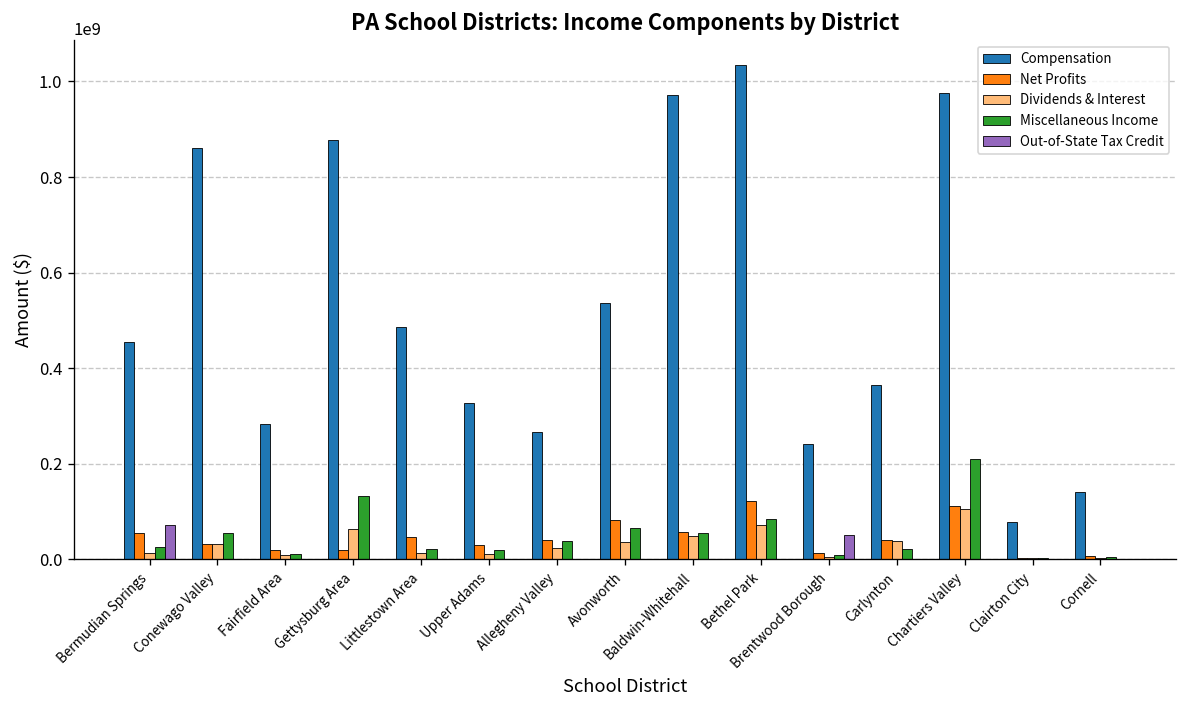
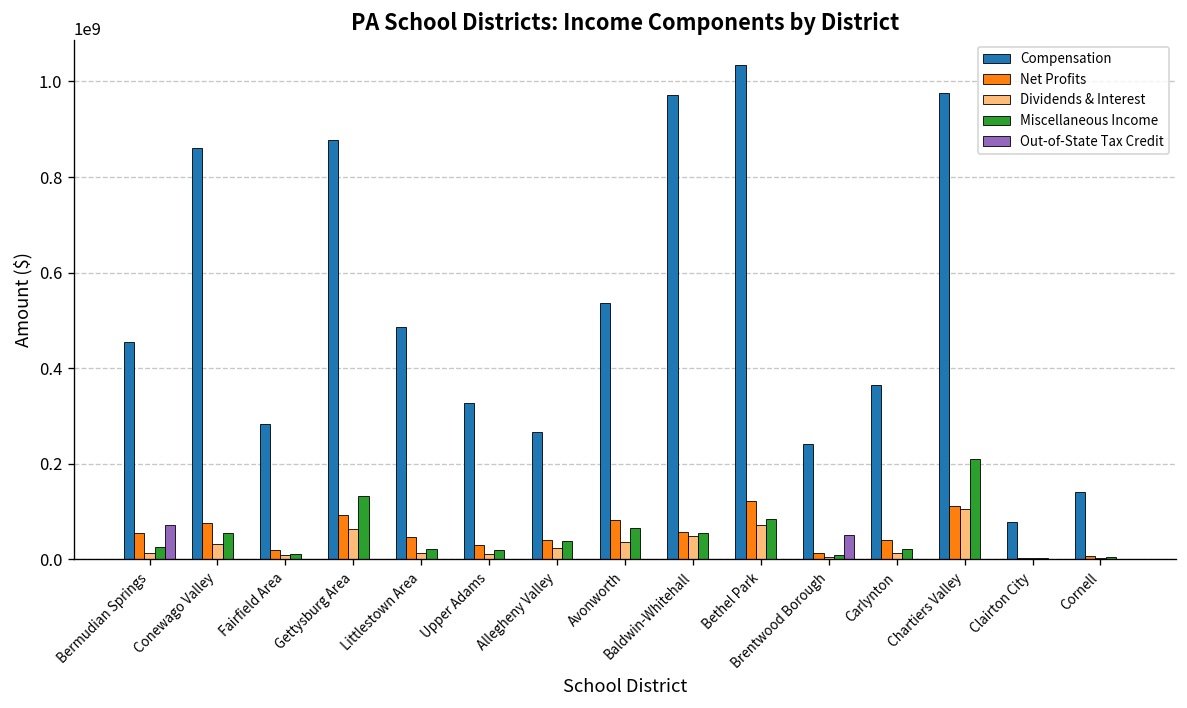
  {
    "Compensation": {
      "Bermudian Springs": 450000000,
      "Conewago Valley": 860000000,
      "Fairfield Area": 280000000,
      "Gettysburg Area": 880000000,
      "Littlestown Area": 490000000,
      "Upper Adams": 330000000,
      "Allegheny Valley": 270000000,
      "Avonworth": 540000000,
      "Baldwin-Whitehall": 970000000,
      "Bethel Park": 1030000000,
      "Brentwood Borough": 240000000,
      "Carlynton": 360000000,
      "Chartiers Valley": 980000000,
      "Clairton City": 80000000,
      "Cornell": 140000000
    },
    "Net Profits": {
      "Bermudian Springs": 60000000,
-     "Conewago Valley": 30000000,
+     "Conewago Valley": 80000000,
      "Fairfield Area": 20000000,
-     "Gettysburg Area": 20000000,
+     "Gettysburg Area": 90000000,
      "Littlestown Area": 50000000,
      "Upper Adams": 30000000,
      "Allegheny Valley": 40000000,
      "Avonworth": 80000000,
      "Baldwin-Whitehall": 60000000,
      "Bethel Park": 120000000,
      "Brentwood Borough": 10000000,
      "Carlynton": 40000000,
      "Chartiers Valley": 110000000,
      "Cornell": 10000000
    },
    "Dividends & Interest": {
      "Bermudian Springs": 10000000,
      "Conewago Valley": 30000000,
      "Fairfield Area": 10000000,
      "Gettysburg Area": 60000000,
      "Littlestown Area": 10000000,
      "Upper Adams": 10000000,
      "Allegheny Valley": 20000000,
      "Avonworth": 40000000,
      "Baldwin-Whitehall": 50000000,
      "Bethel Park": 70000000,
-     "Carlynton": 40000000,
+     "Carlynton": 10000000,
      "Chartiers Valley": 110000000
    },
    "Miscellaneous Income": {
      "Bermudian Springs": 30000000,
      "Conewago Valley": 50000000,
      "Fairfield Area": 10000000,
      "Gettysburg Area": 130000000,
      "Littlestown Area": 20000000,
      "Upper Adams": 20000000,
      "Allegheny Valley": 40000000,
      "Avonworth": 70000000,
      "Baldwin-Whitehall": 50000000,
      "Bethel Park": 80000000,
      "Brentwood Borough": 10000000,
      "Carlynton": 20000000,
      "Chartiers Valley": 210000000
    },
    "Out-of-State Tax Credit": {
      "Bermudian Springs": 70000000,
      "Brentwood Borough": 50000000
    }
  }
